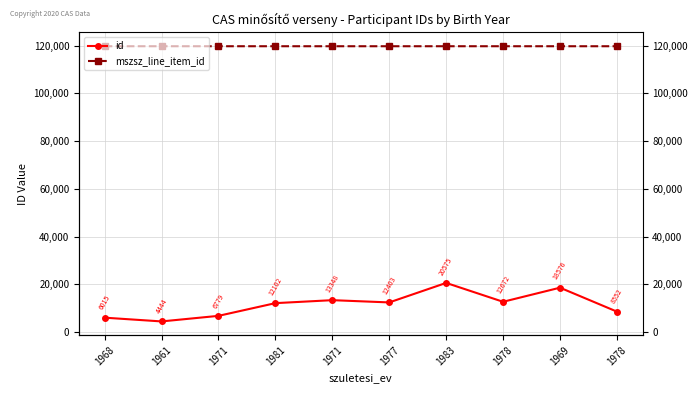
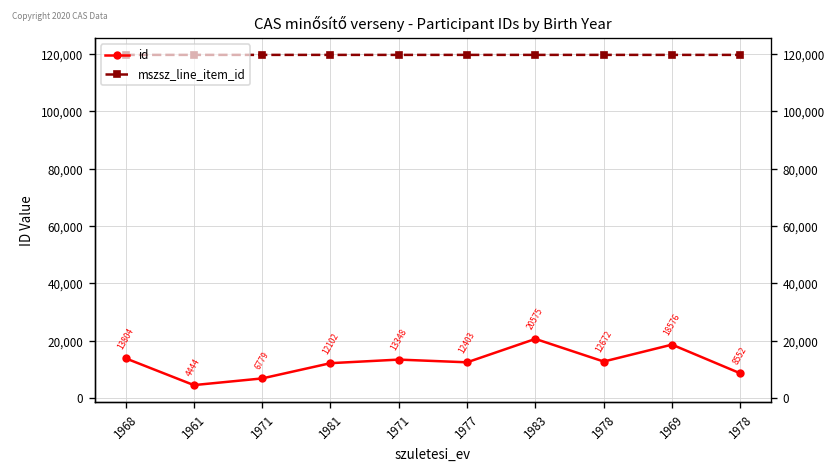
  {
    "id": {
-     "1968": "6015",
+     "1968": "13804",
      "1961": "4444",
      "1981": "12102",
      "1977": "12403",
      "1983": "20575",
      "1969": "18576"
    },
    "mszsz_line_item_id": {
      "1981": "120,000",
      "1977": "120,000",
      "1983": "120,000",
      "1969": "120,000"
    }
  }
